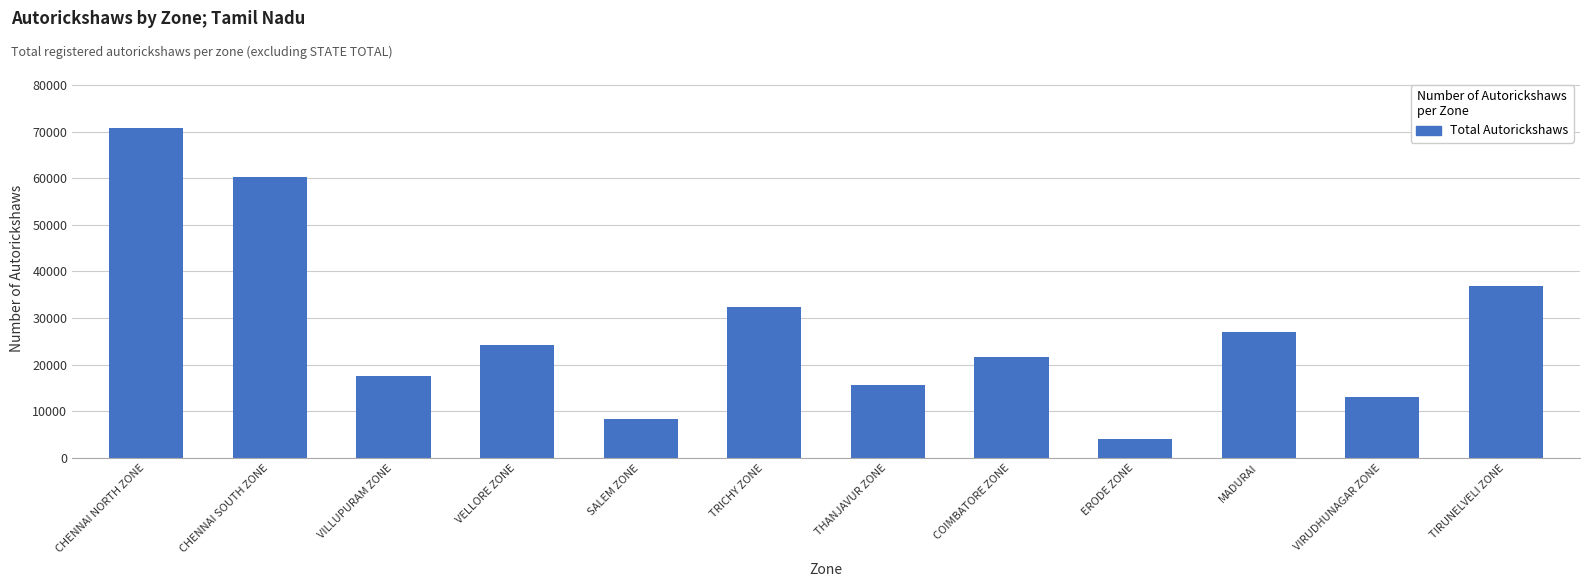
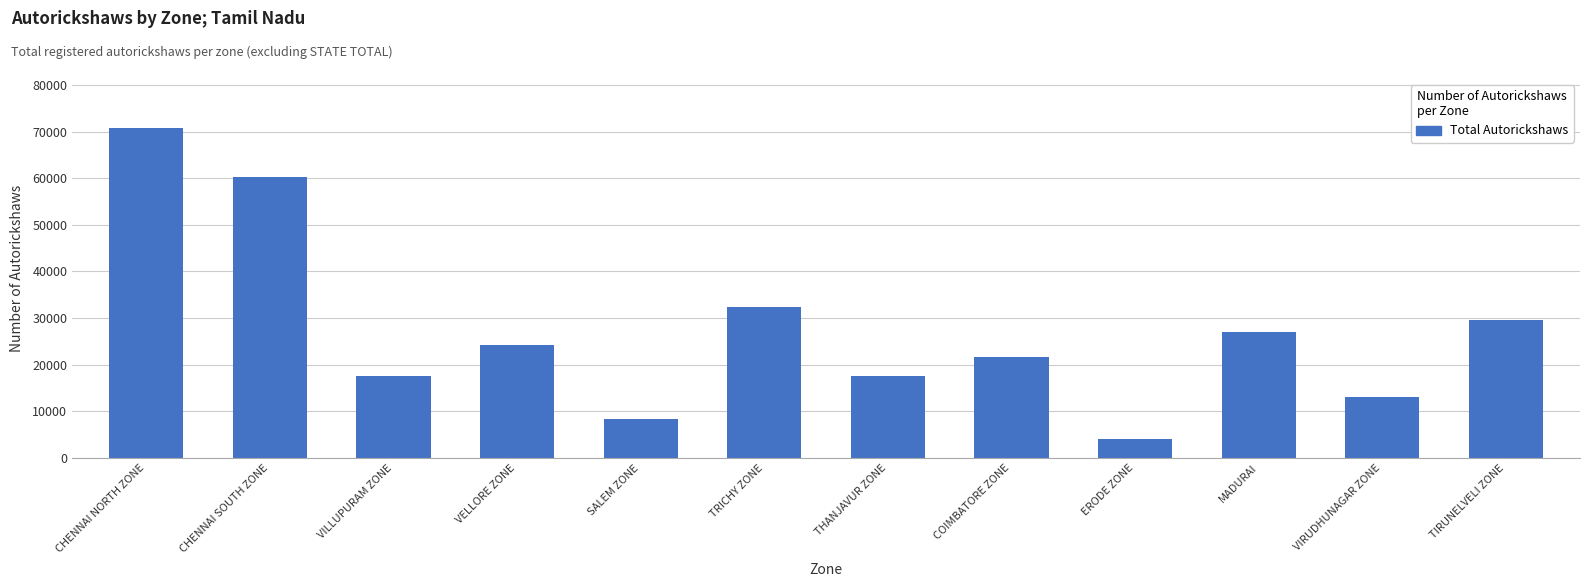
  {
    "CHENNAI NORTH ZONE": 71000,
    "CHENNAI SOUTH ZONE": 60000,
    "VILLUPURAM ZONE": 18000,
    "VELLORE ZONE": 24000,
    "SALEM ZONE": 8000,
    "TRICHY ZONE": 32000,
-   "THANJAVUR ZONE": 16000,
+   "THANJAVUR ZONE": 18000,
    "COIMBATORE ZONE": 22000,
    "ERODE ZONE": 4000,
    "MADURAI": 27000,
    "VIRUDHUNAGAR ZONE": 13000,
-   "TIRUNELVELI ZONE": 37000
+   "TIRUNELVELI ZONE": 30000
  }
